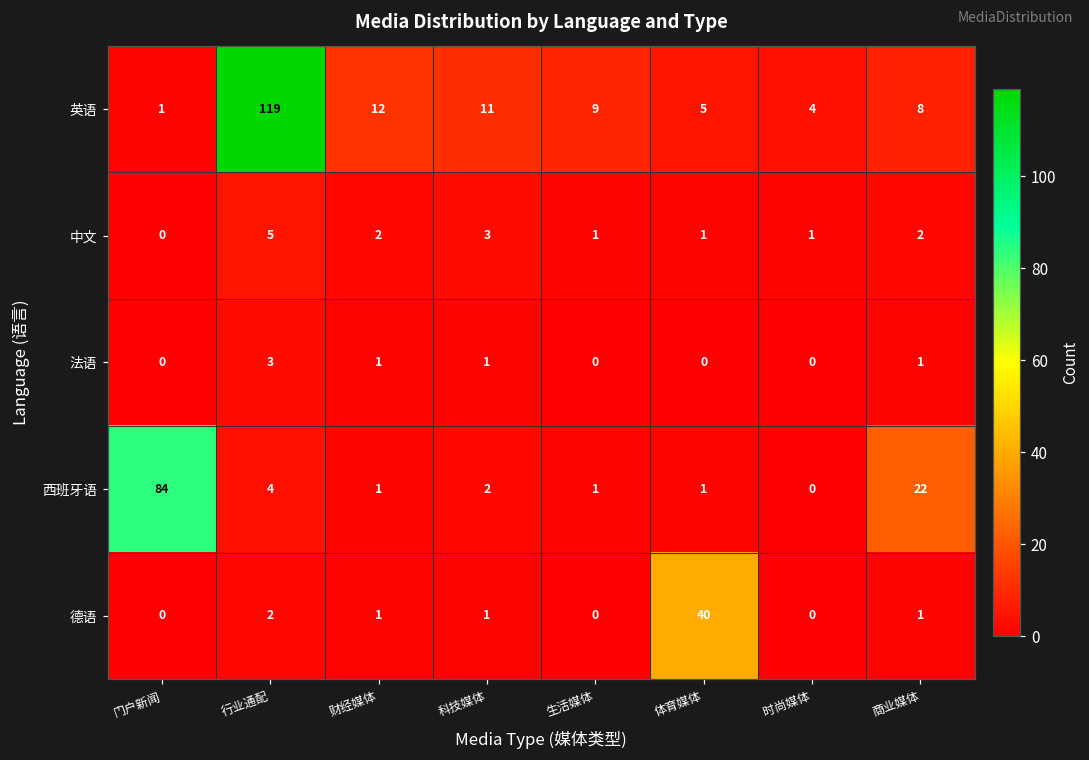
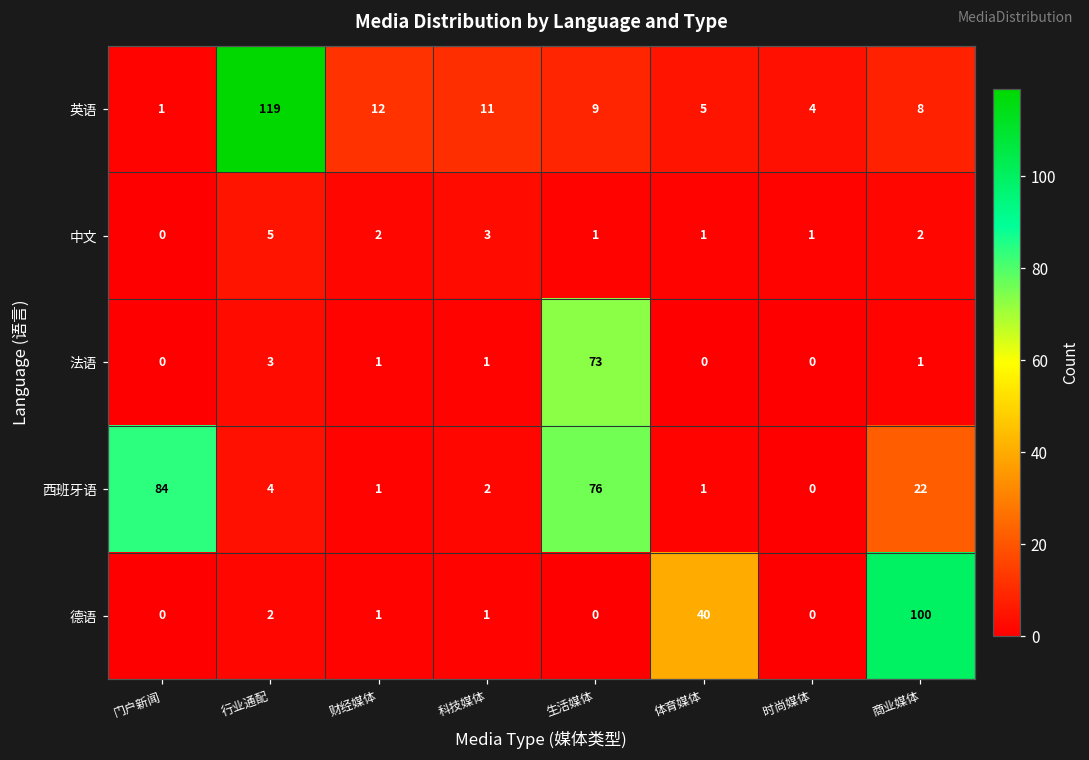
  {
    "英语": {
      "门户新闻": 1,
      "行业通配": 119,
      "财经媒体": 12,
      "科技媒体": 11,
      "生活媒体": 9,
      "体育媒体": 5,
      "时尚媒体": 4,
      "商业媒体": 8
    },
    "中文": {
      "门户新闻": 0,
      "行业通配": 5,
      "财经媒体": 2,
      "科技媒体": 3,
      "生活媒体": 1,
      "体育媒体": 1,
      "时尚媒体": 1,
      "商业媒体": 2
    },
    "法语": {
      "门户新闻": 0,
      "行业通配": 3,
      "财经媒体": 1,
      "科技媒体": 1,
-     "生活媒体": 0,
+     "生活媒体": 73,
      "体育媒体": 0,
      "时尚媒体": 0,
      "商业媒体": 1
    },
    "西班牙语": {
      "门户新闻": 84,
      "行业通配": 4,
      "财经媒体": 1,
      "科技媒体": 2,
-     "生活媒体": 1,
+     "生活媒体": 76,
      "体育媒体": 1,
      "时尚媒体": 0,
      "商业媒体": 22
    },
    "德语": {
      "门户新闻": 0,
      "行业通配": 2,
      "财经媒体": 1,
      "科技媒体": 1,
      "生活媒体": 0,
      "体育媒体": 40,
      "时尚媒体": 0,
-     "商业媒体": 1
+     "商业媒体": 100
    }
  }
